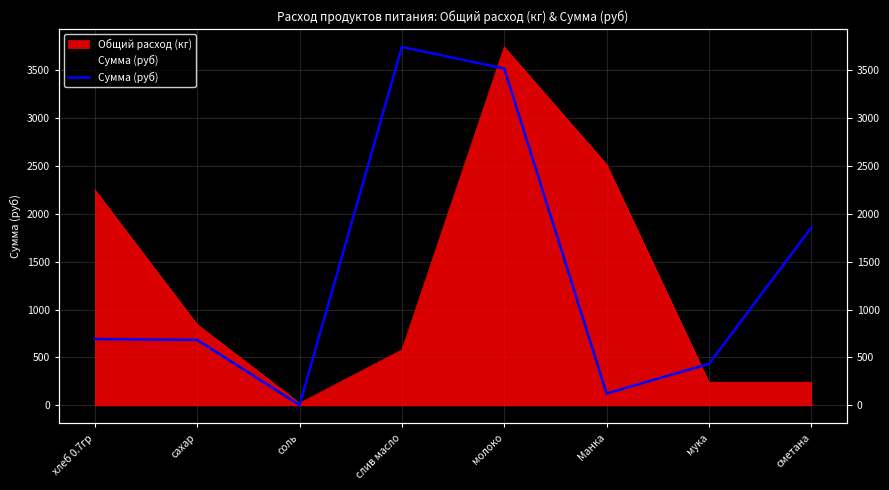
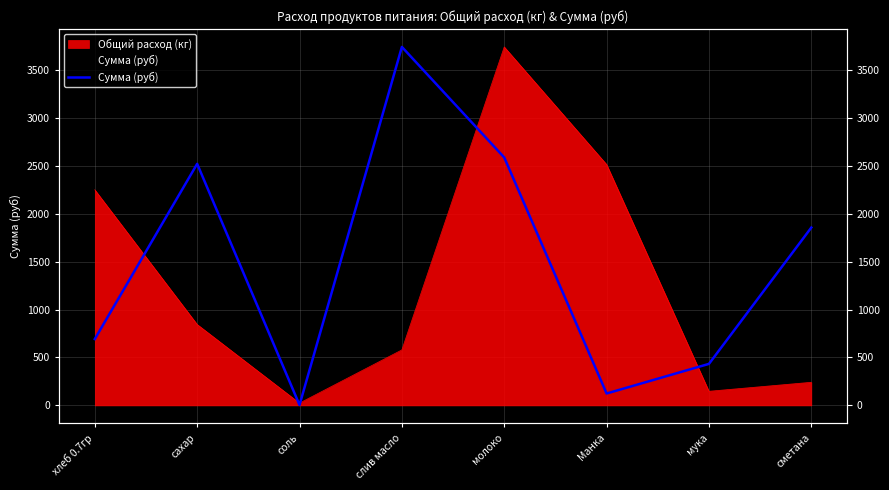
  {
    "Общий расход (кг)": {
      "хлеб 0.7гр": 2200,
      "сахар": 800,
      "слив масло": 600,
      "молоко": 3700,
      "Манка": 2500,
-     "мука": 200,
+     "мука": 100,
      "сметана": 200
    },
    "Сумма (руб)": {
      "хлеб 0.7гр": 700,
-     "сахар": 700,
+     "сахар": 2500,
      "слив масло": 3700,
-     "молоко": 3500,
+     "молоко": 2600,
      "Манка": 100,
      "мука": 400,
      "сметана": 1900
    }
  }
